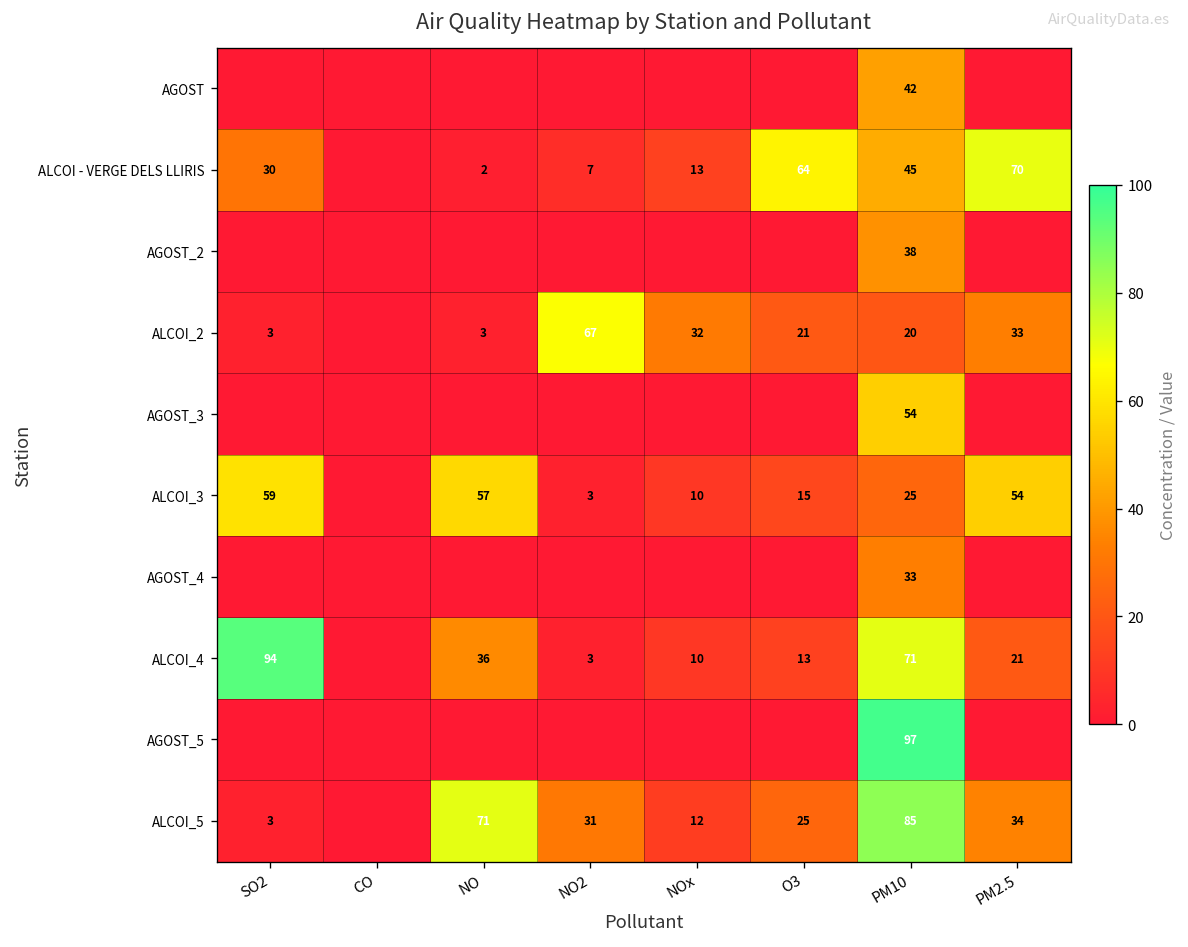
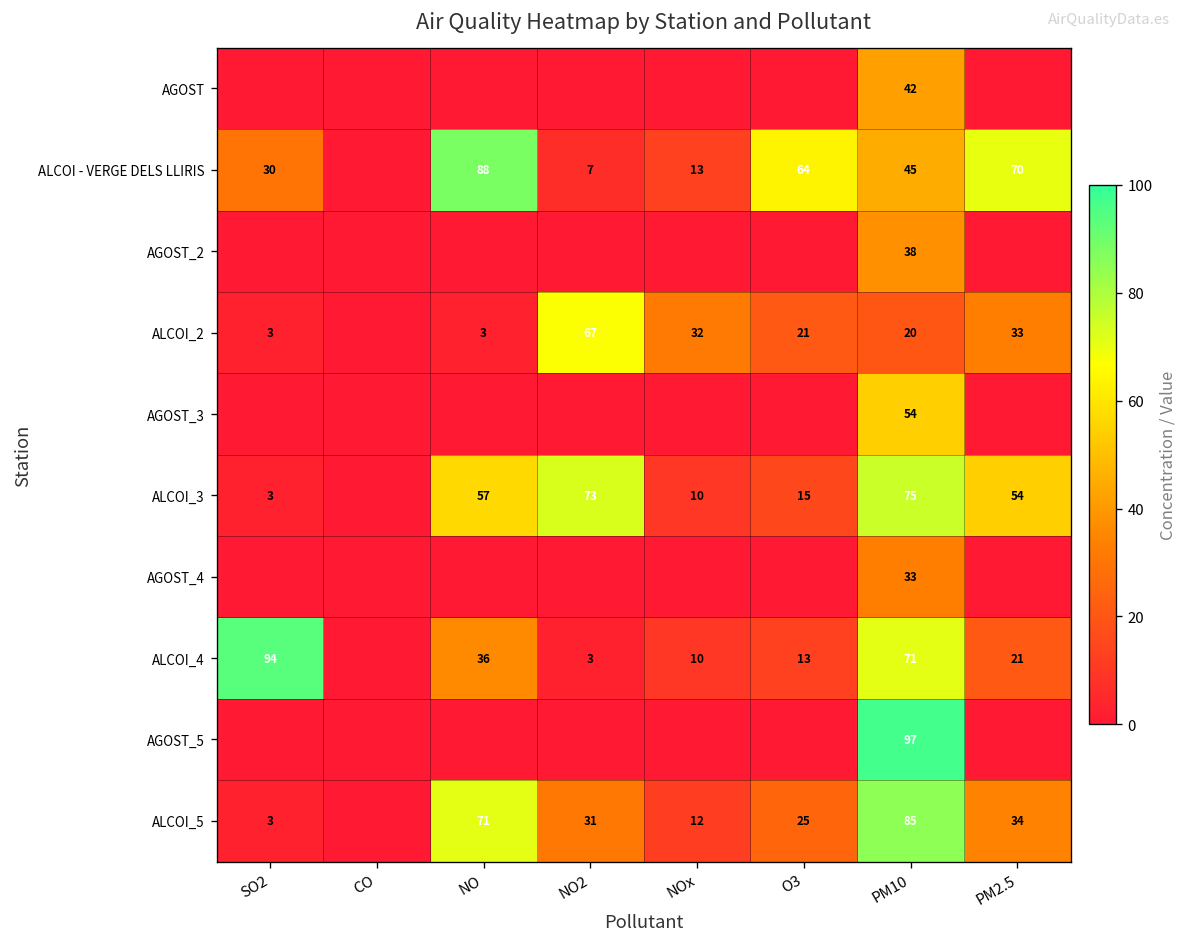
  {
    "AGOST": {
      "PM10": 42
    },
    "ALCOI - VERGE DELS LLIRIS": {
      "SO2": 30,
-     "NO": 2,
+     "NO": 88,
      "NO2": 7,
      "NOx": 13,
      "O3": 64,
      "PM10": 45,
      "PM2.5": 70
    },
    "AGOST_2": {
      "PM10": 38
    },
    "ALCOI_2": {
      "SO2": 3,
      "NO": 3,
      "NO2": 67,
      "NOx": 32,
      "O3": 21,
      "PM10": 20,
      "PM2.5": 33
    },
    "AGOST_3": {
      "PM10": 54
    },
    "ALCOI_3": {
-     "SO2": 59,
+     "SO2": 3,
      "NO": 57,
-     "NO2": 3,
+     "NO2": 73,
      "NOx": 10,
      "O3": 15,
-     "PM10": 25,
+     "PM10": 75,
      "PM2.5": 54
    },
    "AGOST_4": {
      "PM10": 33
    },
    "ALCOI_4": {
      "SO2": 94,
      "NO": 36,
      "NO2": 3,
      "NOx": 10,
      "O3": 13,
      "PM10": 71,
      "PM2.5": 21
    },
    "AGOST_5": {
      "PM10": 97
    },
    "ALCOI_5": {
      "SO2": 3,
      "NO": 71,
      "NO2": 31,
      "NOx": 12,
      "O3": 25,
      "PM10": 85,
      "PM2.5": 34
    }
  }
